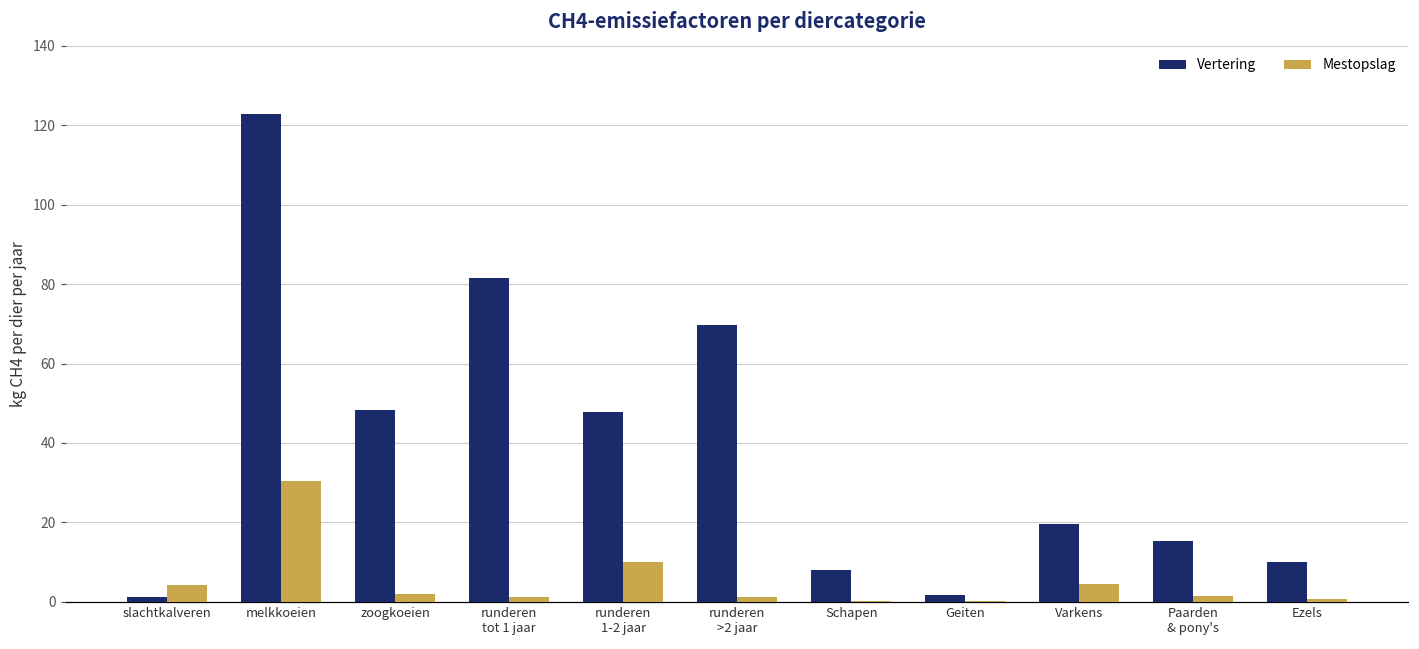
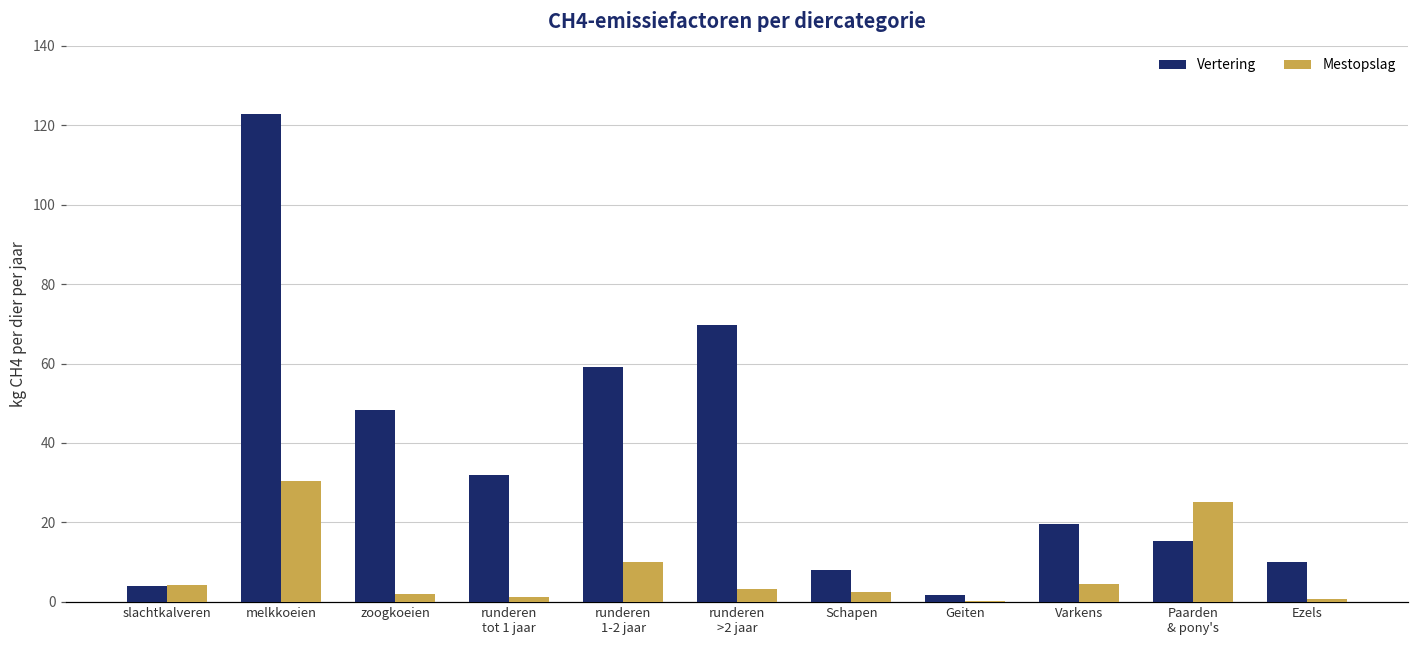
  {
    "Vertering": {
-     "slachtkalveren": 1,
+     "slachtkalveren": 4,
      "melkkoeien": 123,
      "zoogkoeien": 48,
-     "runderen tot 1 jaar": 82,
-     "runderen 1-2 jaar": 48,
+     "runderen tot 1 jaar": 32,
+     "runderen 1-2 jaar": 59,
      "runderen >2 jaar": 70,
      "Schapen": 8,
      "Geiten": 2,
      "Varkens": 20,
      "Paarden & pony's": 15,
      "Ezels": 10
    },
    "Mestopslag": {
      "slachtkalveren": 4,
      "melkkoeien": 31,
      "zoogkoeien": 2,
      "runderen tot 1 jaar": 1,
      "runderen 1-2 jaar": 10,
-     "runderen >2 jaar": 1,
-     "Schapen": 0,
+     "runderen >2 jaar": 3,
+     "Schapen": 2,
      "Varkens": 4,
-     "Paarden & pony's": 2,
+     "Paarden & pony's": 25,
      "Ezels": 1
    }
  }
